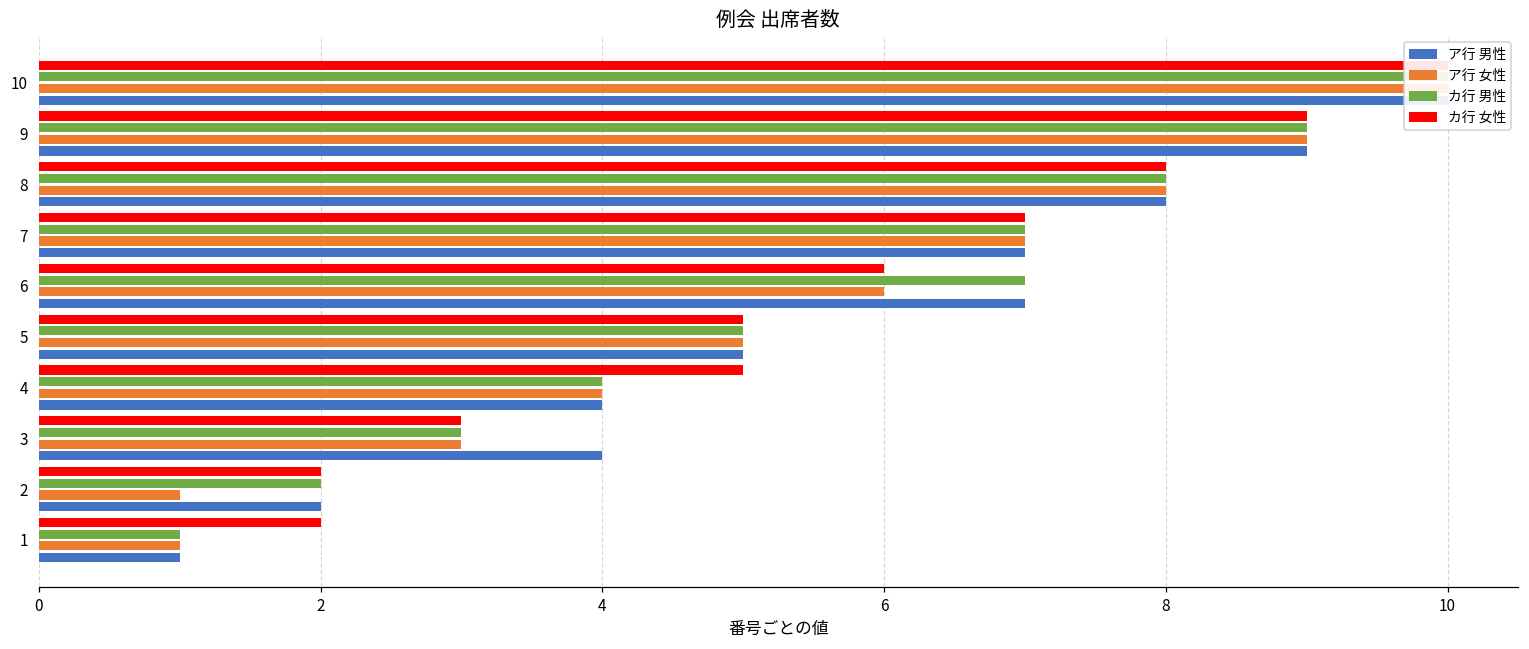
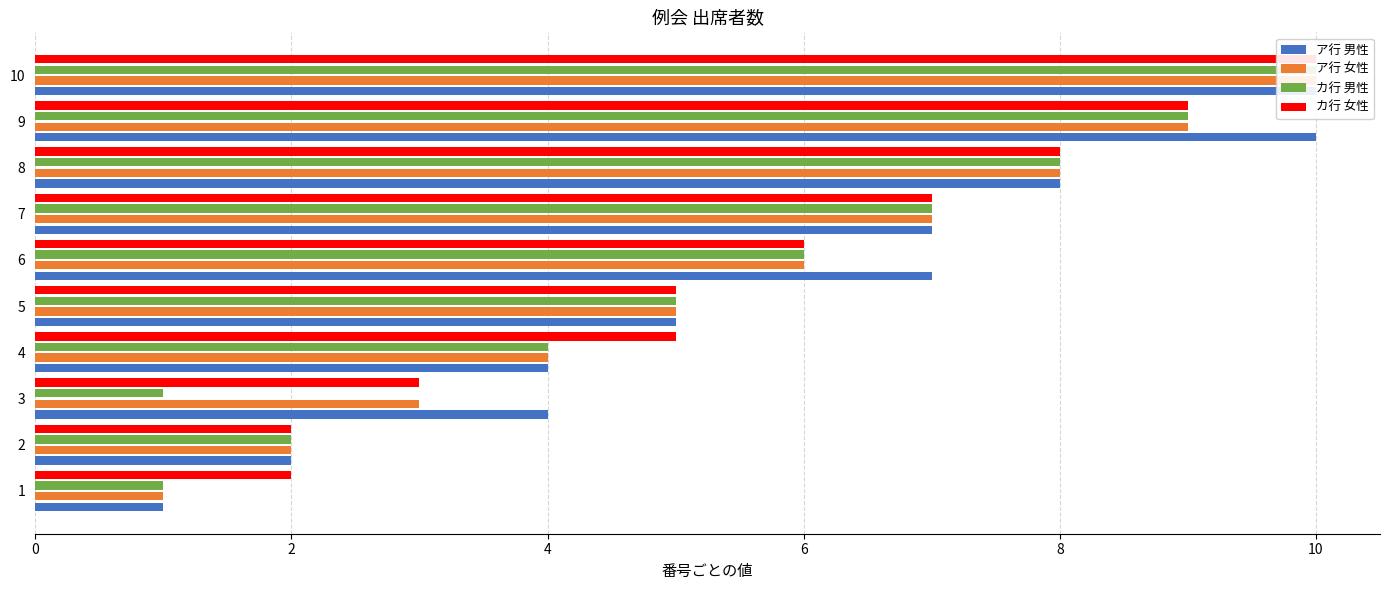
  {
    "ア行 男性": {
-     "9": 9,
+     "9": 10,
      "8": 8,
      "7": 7,
      "6": 7,
      "5": 5,
      "4": 4,
      "3": 4,
      "2": 2,
      "1": 1
    },
    "ア行 女性": {
      "9": 9,
      "8": 8,
      "7": 7,
      "6": 6,
      "5": 5,
      "4": 4,
      "3": 3,
-     "2": 1,
+     "2": 2,
      "1": 1
    },
    "カ行 男性": {
      "9": 9,
      "8": 8,
      "7": 7,
-     "6": 7,
+     "6": 6,
      "5": 5,
      "4": 4,
-     "3": 3,
+     "3": 1,
      "2": 2,
      "1": 1
    },
    "カ行 女性": {
      "9": 9,
      "8": 8,
      "7": 7,
      "6": 6,
      "5": 5,
      "4": 5,
      "3": 3,
      "2": 2,
      "1": 2
    }
  }
